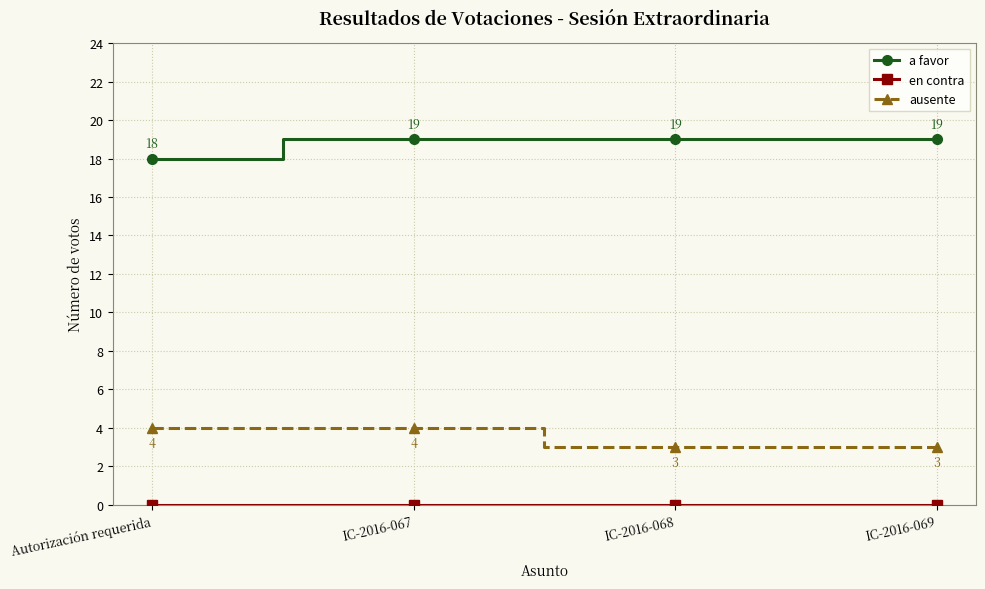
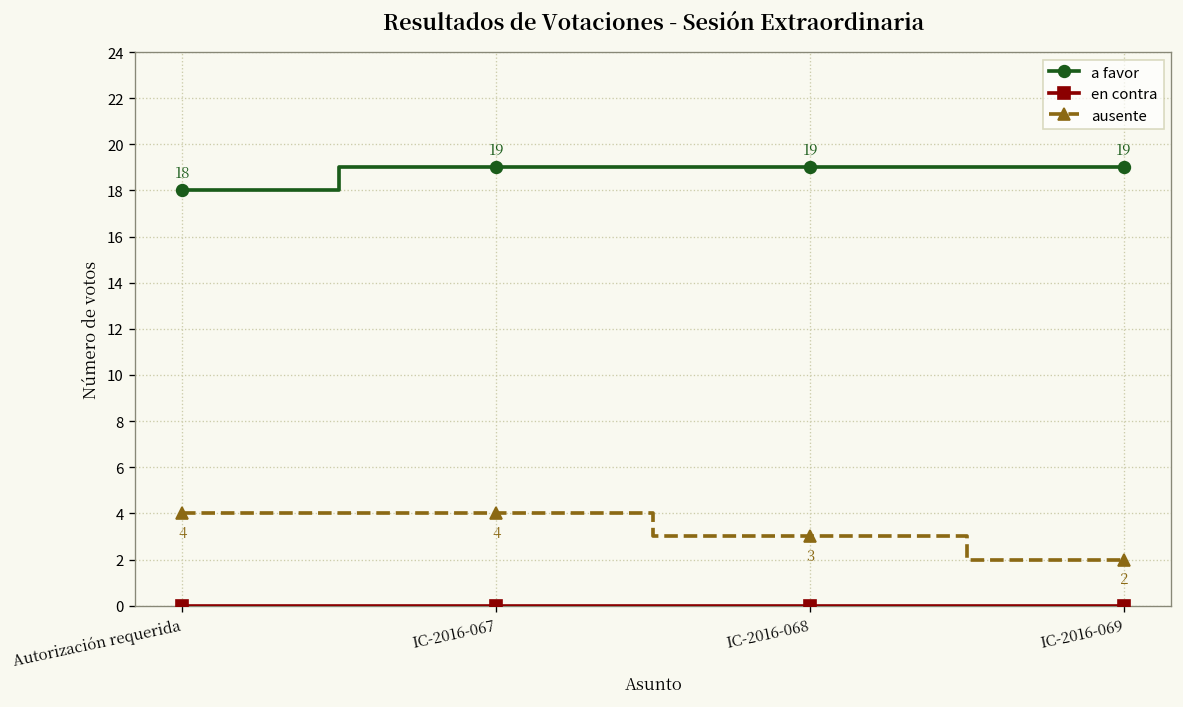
  {
    "a favor": {
      "Autorización requerida": 18,
      "IC-2016-067": 19,
      "IC-2016-068": 19,
      "IC-2016-069": 19
    },
    "en contra": {
      "Autorización requerida": 0.0,
      "IC-2016-067": 0.0,
      "IC-2016-068": 0.0,
      "IC-2016-069": 0.0
    },
    "ausente": {
      "Autorización requerida": 4,
      "IC-2016-067": 4,
      "IC-2016-068": 3,
-     "IC-2016-069": 3
+     "IC-2016-069": 2
    }
  }
